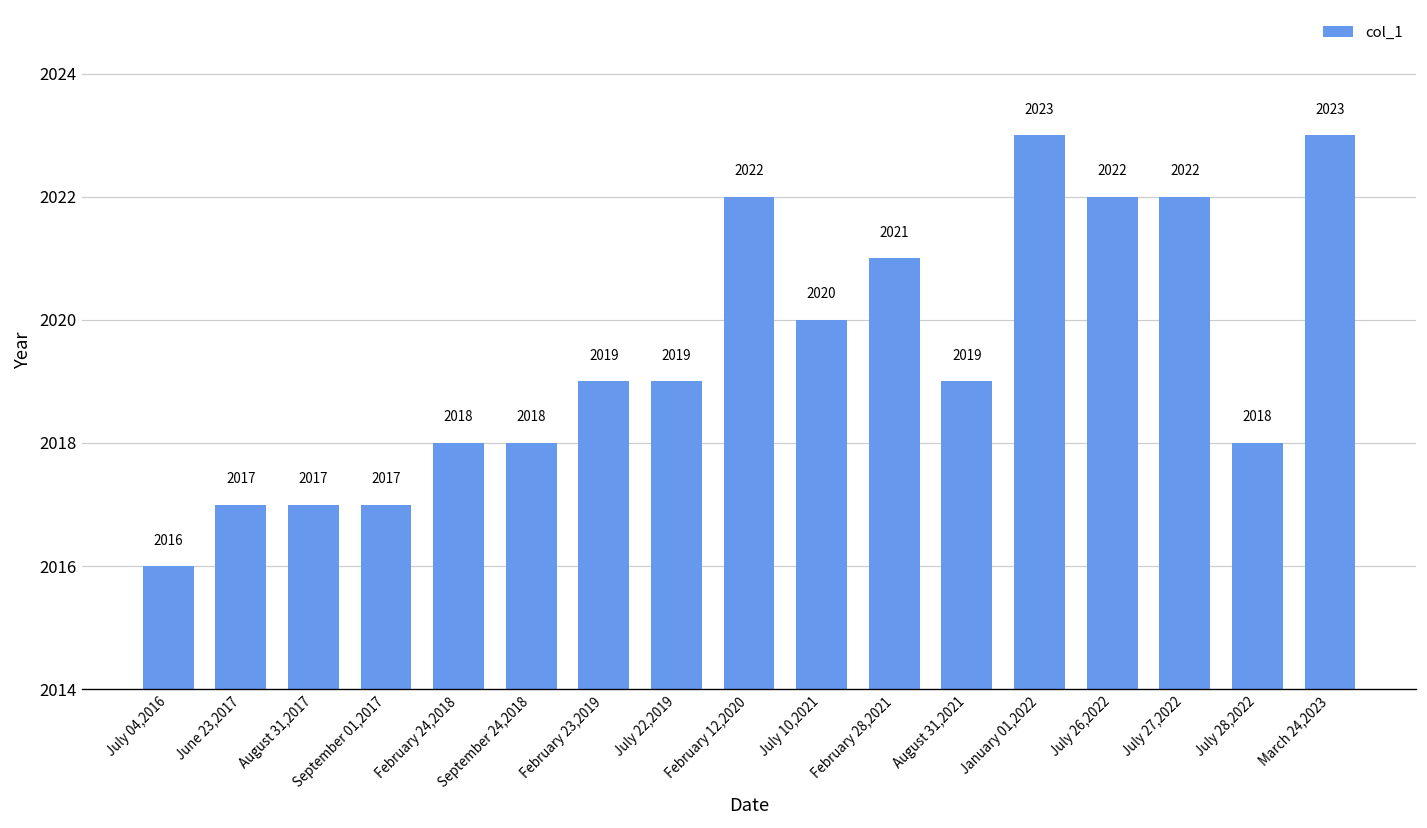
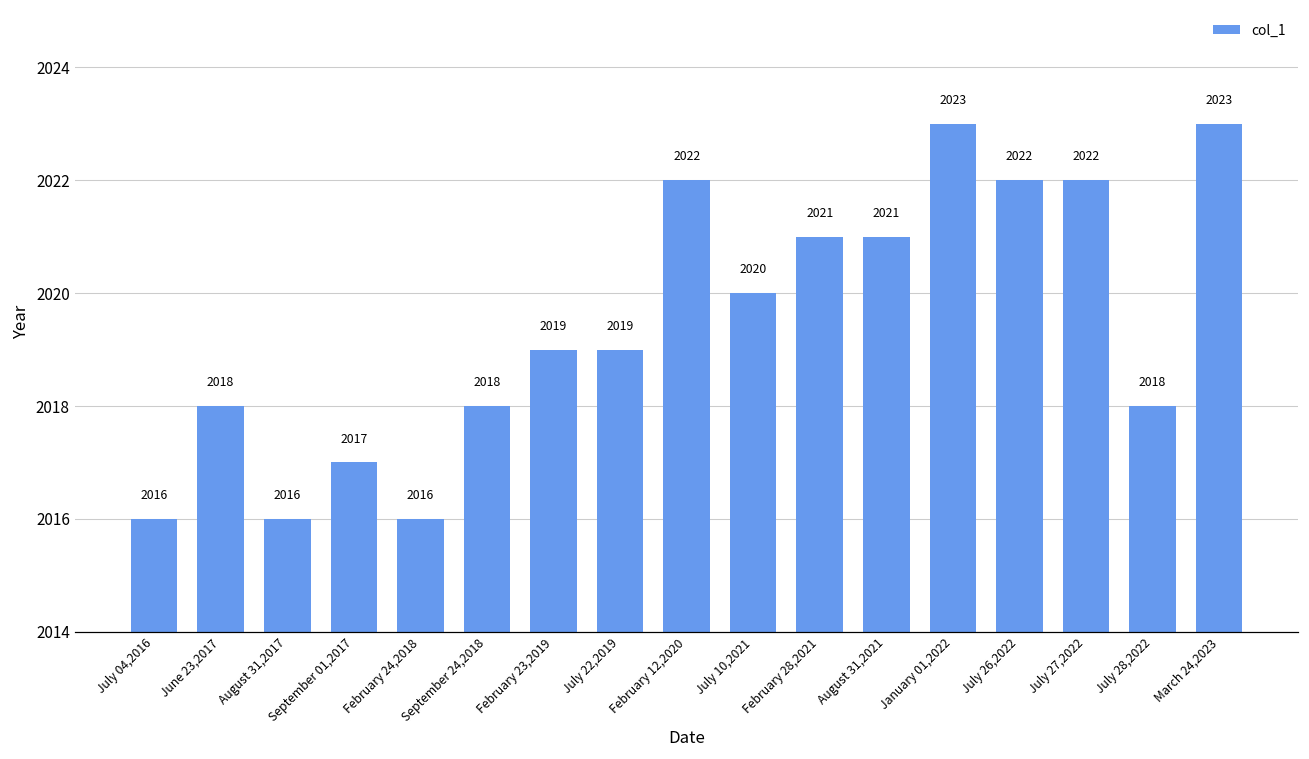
  {
    "July 04,2016": 2016,
-   "June 23,2017": 2017,
-   "August 31,2017": 2017,
+   "June 23,2017": 2018,
+   "August 31,2017": 2016,
    "September 01,2017": 2017,
-   "February 24,2018": 2018,
+   "February 24,2018": 2016,
    "September 24,2018": 2018,
    "February 23,2019": 2019,
    "July 22,2019": 2019,
    "February 12,2020": 2022,
    "July 10,2021": 2020,
    "February 28,2021": 2021,
-   "August 31,2021": 2019,
+   "August 31,2021": 2021,
    "January 01,2022": 2023,
    "July 26,2022": 2022,
    "July 27,2022": 2022,
    "July 28,2022": 2018,
    "March 24,2023": 2023
  }
